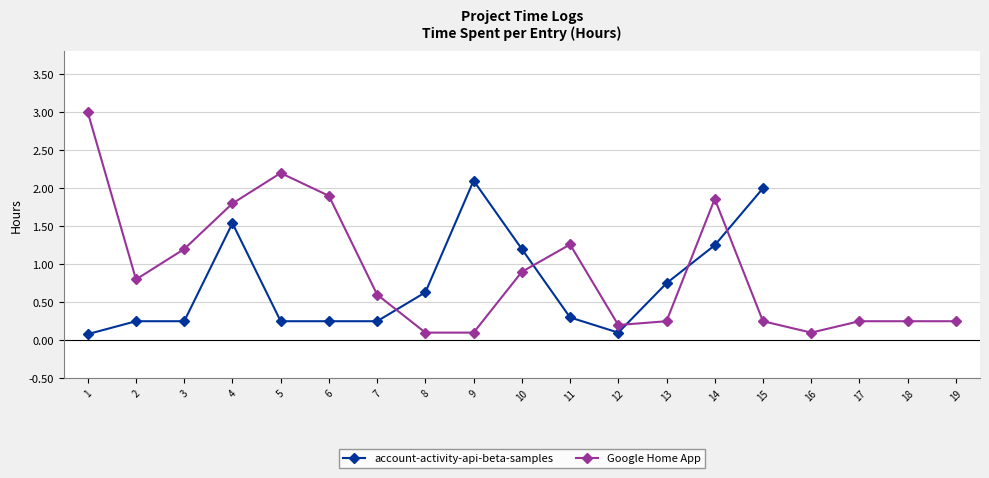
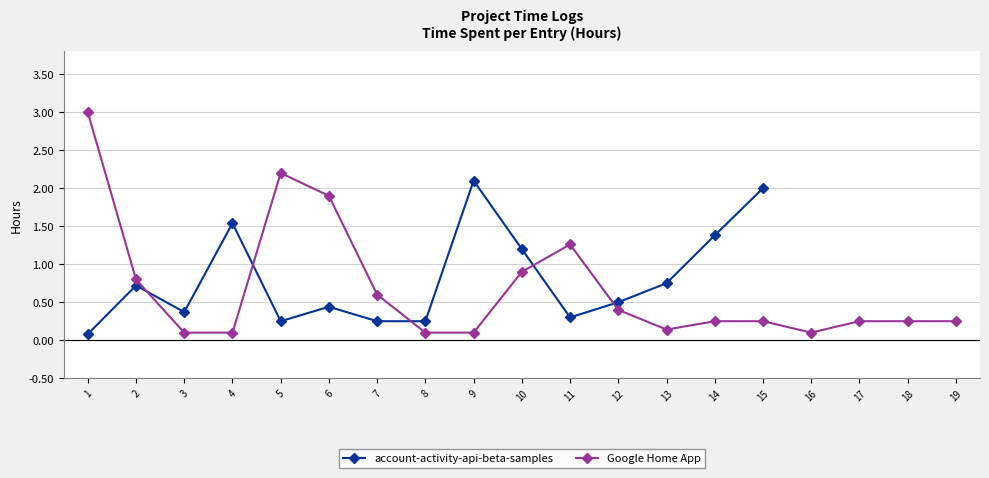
  {
    "account-activity-api-beta-samples": {
      "1": 0.1,
-     "2": 0.3,
-     "3": 0.3,
+     "2": 0.7,
+     "3": 0.4,
      "4": 1.5,
      "5": 0.3,
-     "6": 0.3,
+     "6": 0.4,
      "7": 0.3,
-     "8": 0.6,
+     "8": 0.3,
      "9": 2.1,
      "10": 1.2,
      "11": 0.3,
-     "12": 0.1,
+     "12": 0.5,
      "13": 0.8,
-     "14": 1.3,
+     "14": 1.4,
      "15": 2.0
    },
    "Google Home App": {
      "1": 3.0,
      "2": 0.8,
-     "3": 1.2,
-     "4": 1.8,
+     "3": 0.1,
+     "4": 0.1,
      "5": 2.2,
      "6": 1.9,
      "7": 0.6,
      "8": 0.1,
      "9": 0.1,
      "10": 0.9,
      "11": 1.3,
-     "12": 0.2,
-     "13": 0.3,
-     "14": 1.9,
+     "12": 0.4,
+     "13": 0.1,
+     "14": 0.3,
      "15": 0.3,
      "16": 0.1,
      "17": 0.3,
      "18": 0.3,
      "19": 0.3
    }
  }
